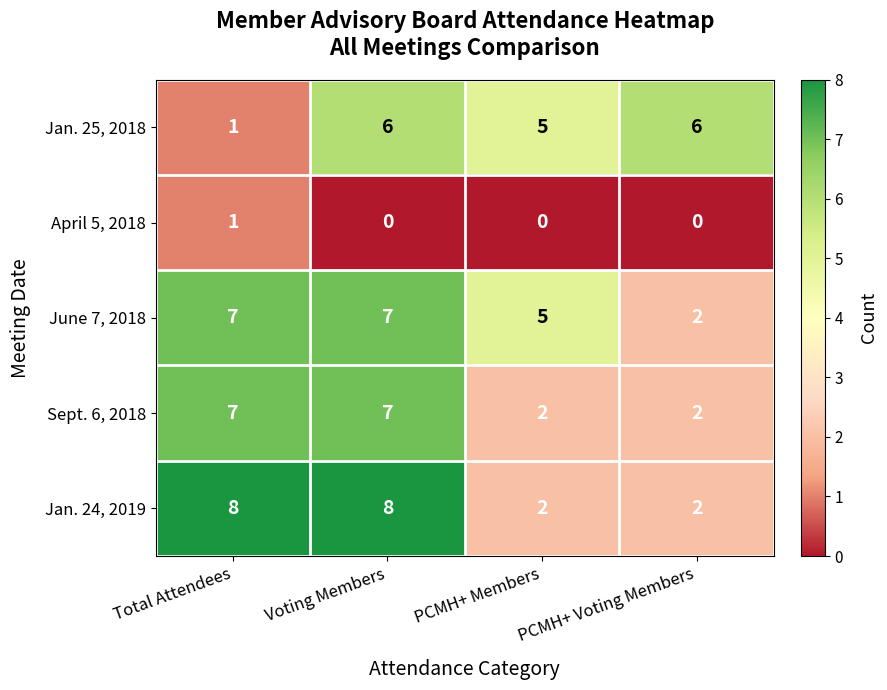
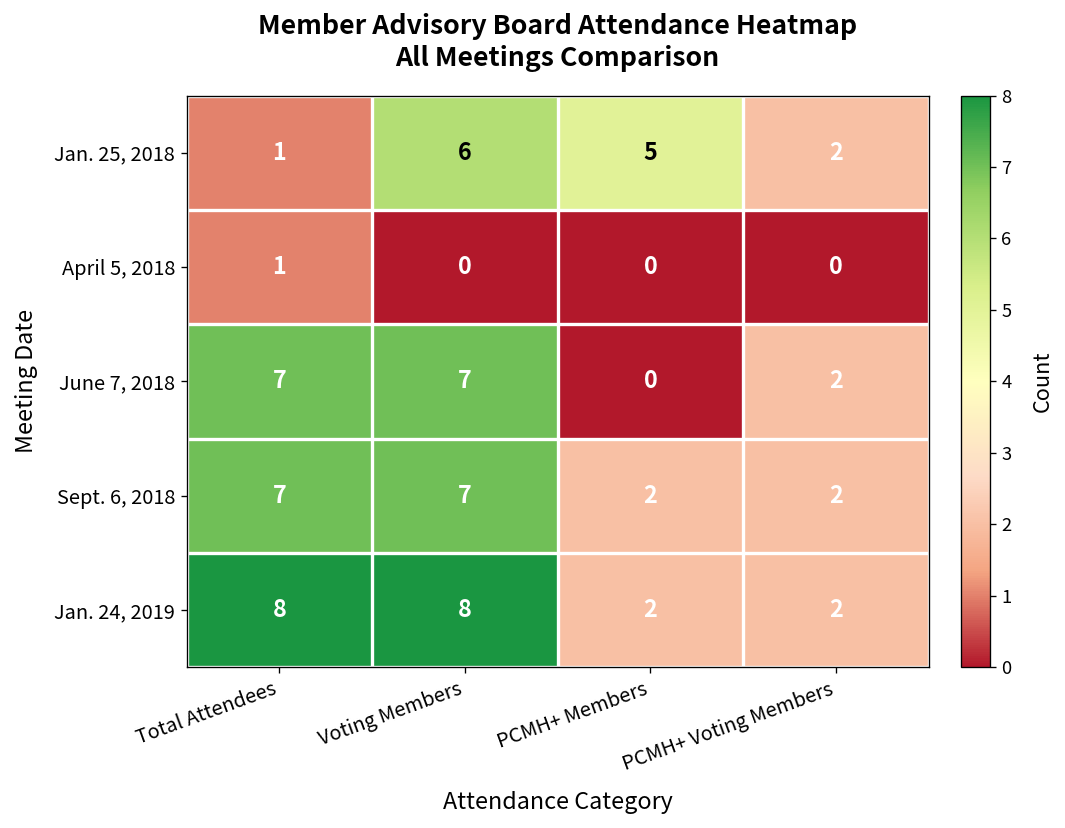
  {
    "Jan. 25, 2018": {
      "Total Attendees": 1,
      "Voting Members": 6,
      "PCMH+ Members": 5,
-     "PCMH+ Voting Members": 6
+     "PCMH+ Voting Members": 2
    },
    "April 5, 2018": {
      "Total Attendees": 1,
      "Voting Members": 0,
      "PCMH+ Members": 0,
      "PCMH+ Voting Members": 0
    },
    "June 7, 2018": {
      "Total Attendees": 7,
      "Voting Members": 7,
-     "PCMH+ Members": 5,
+     "PCMH+ Members": 0,
      "PCMH+ Voting Members": 2
    },
    "Sept. 6, 2018": {
      "Total Attendees": 7,
      "Voting Members": 7,
      "PCMH+ Members": 2,
      "PCMH+ Voting Members": 2
    },
    "Jan. 24, 2019": {
      "Total Attendees": 8,
      "Voting Members": 8,
      "PCMH+ Members": 2,
      "PCMH+ Voting Members": 2
    }
  }
